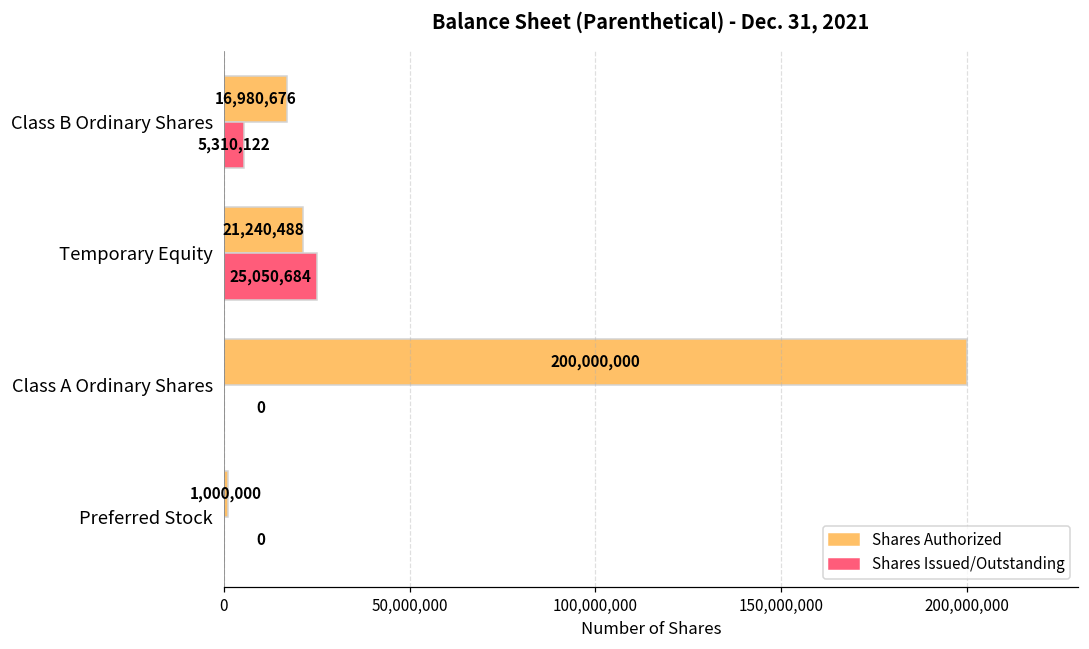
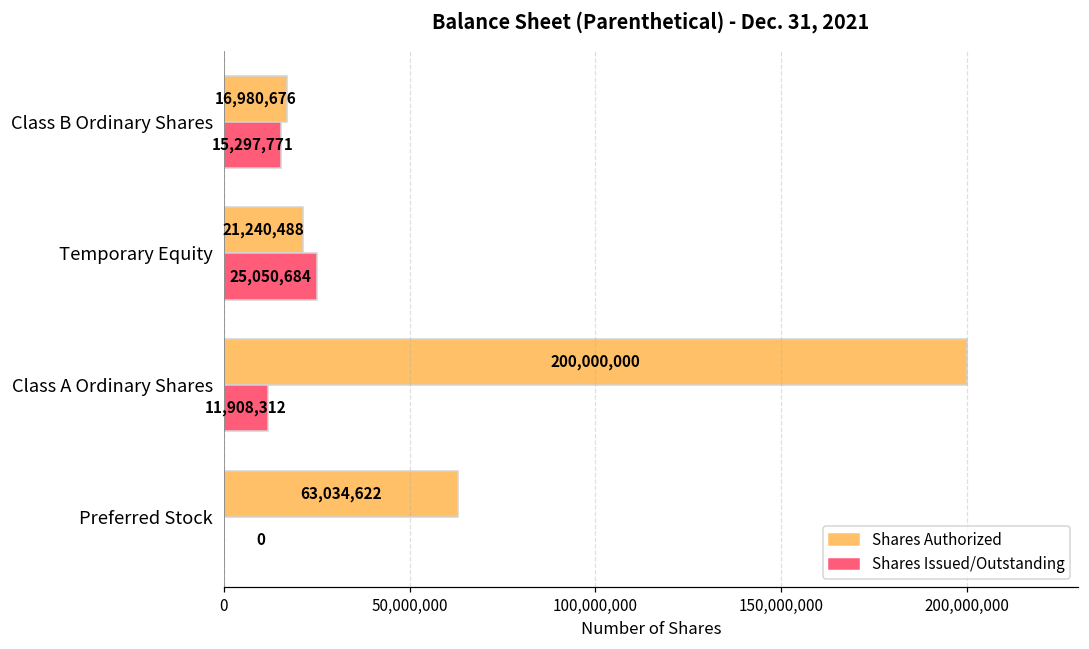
  {
    "Shares Authorized": {
      "Class B Ordinary Shares": "16,980,676",
      "Temporary Equity": "21,240,488",
      "Class A Ordinary Shares": "200,000,000",
-     "Preferred Stock": "1,000,000"
+     "Preferred Stock": "63,034,622"
    },
    "Shares Issued/Outstanding": {
-     "Class B Ordinary Shares": "5,310,122",
+     "Class B Ordinary Shares": "15,297,771",
      "Temporary Equity": "25,050,684",
-     "Class A Ordinary Shares": "0"
+     "Class A Ordinary Shares": "11,908,312"
    }
  }
